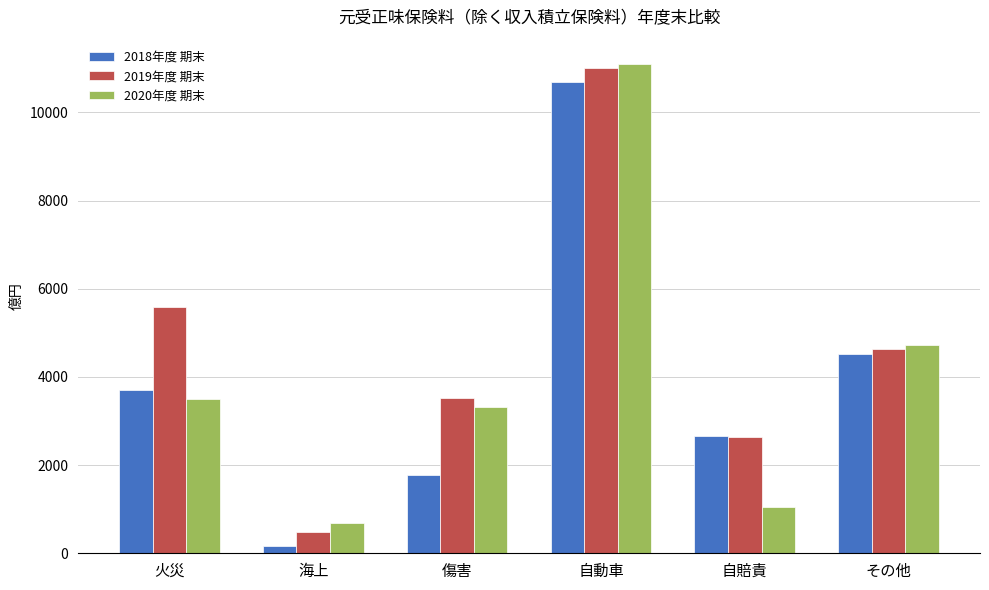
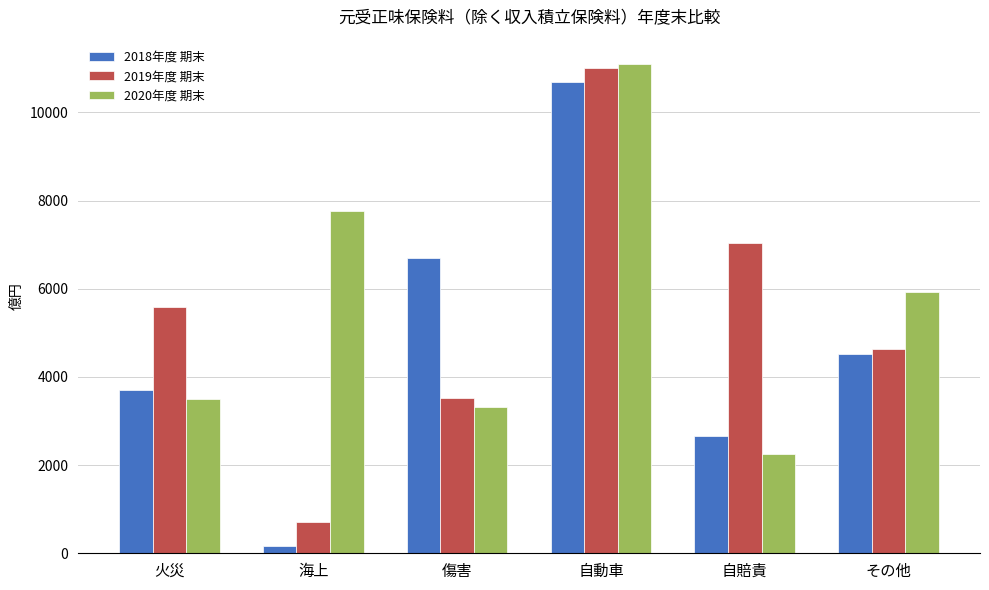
  {
    "2018年度 期末": {
      "火災": 3700,
      "海上": 200,
-     "傷害": 1800,
+     "傷害": 6700,
      "自動車": 10700,
      "自賠責": 2600,
      "その他": 4500
    },
    "2019年度 期末": {
      "火災": 5600,
-     "海上": 500,
+     "海上": 700,
      "傷害": 3500,
      "自動車": 11000,
-     "自賠責": 2600,
+     "自賠責": 7000,
      "その他": 4600
    },
    "2020年度 期末": {
      "火災": 3500,
-     "海上": 700,
+     "海上": 7800,
      "傷害": 3300,
      "自動車": 11100,
-     "自賠責": 1100,
-     "その他": 4700
+     "自賠責": 2200,
+     "その他": 5900
    }
  }
